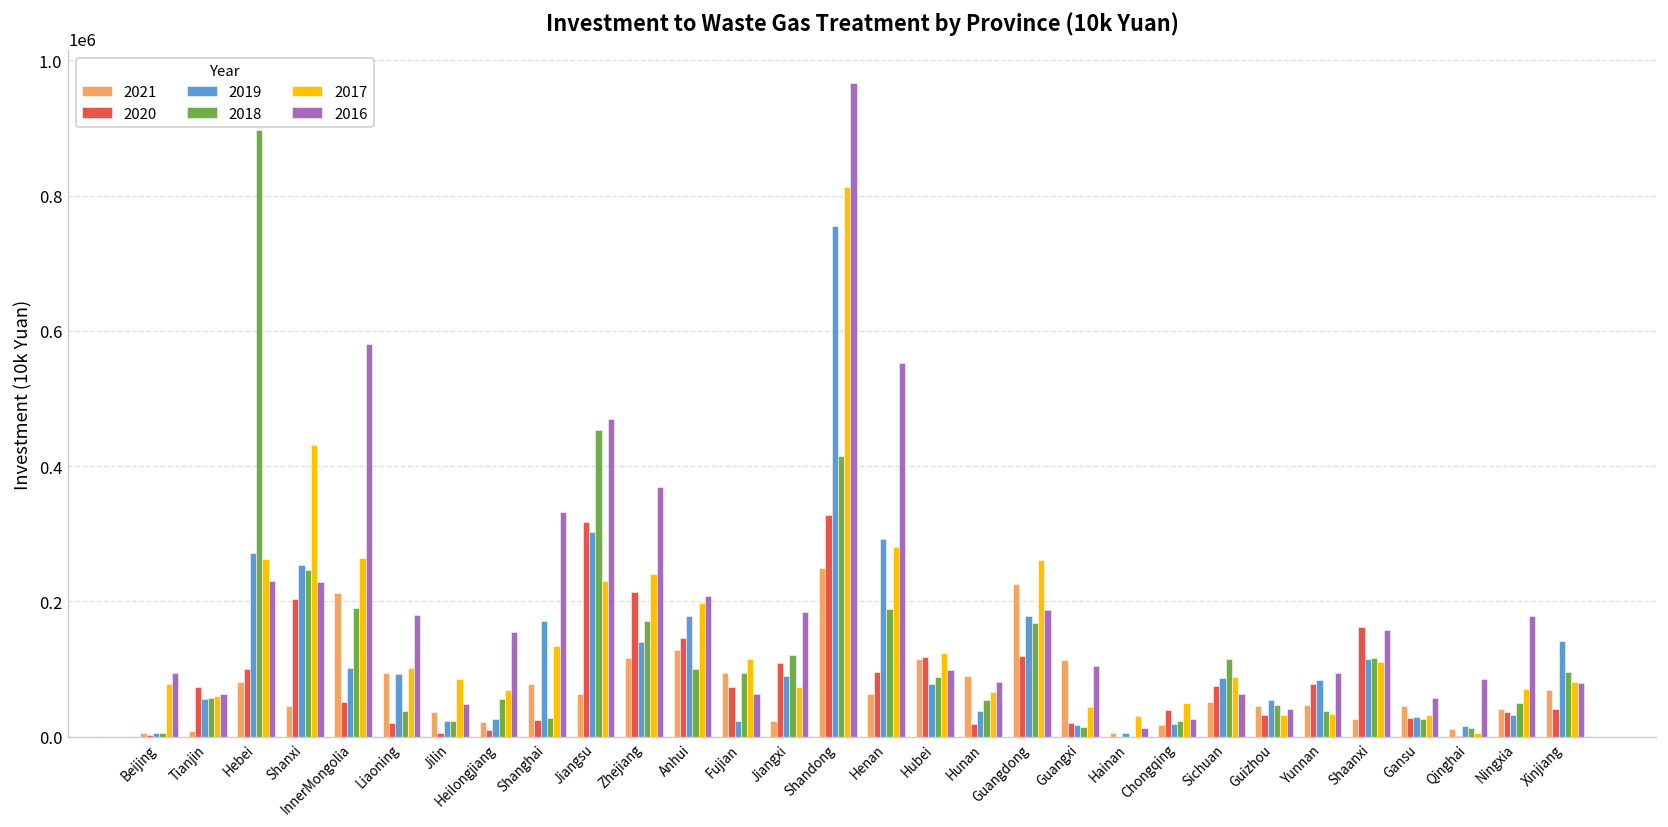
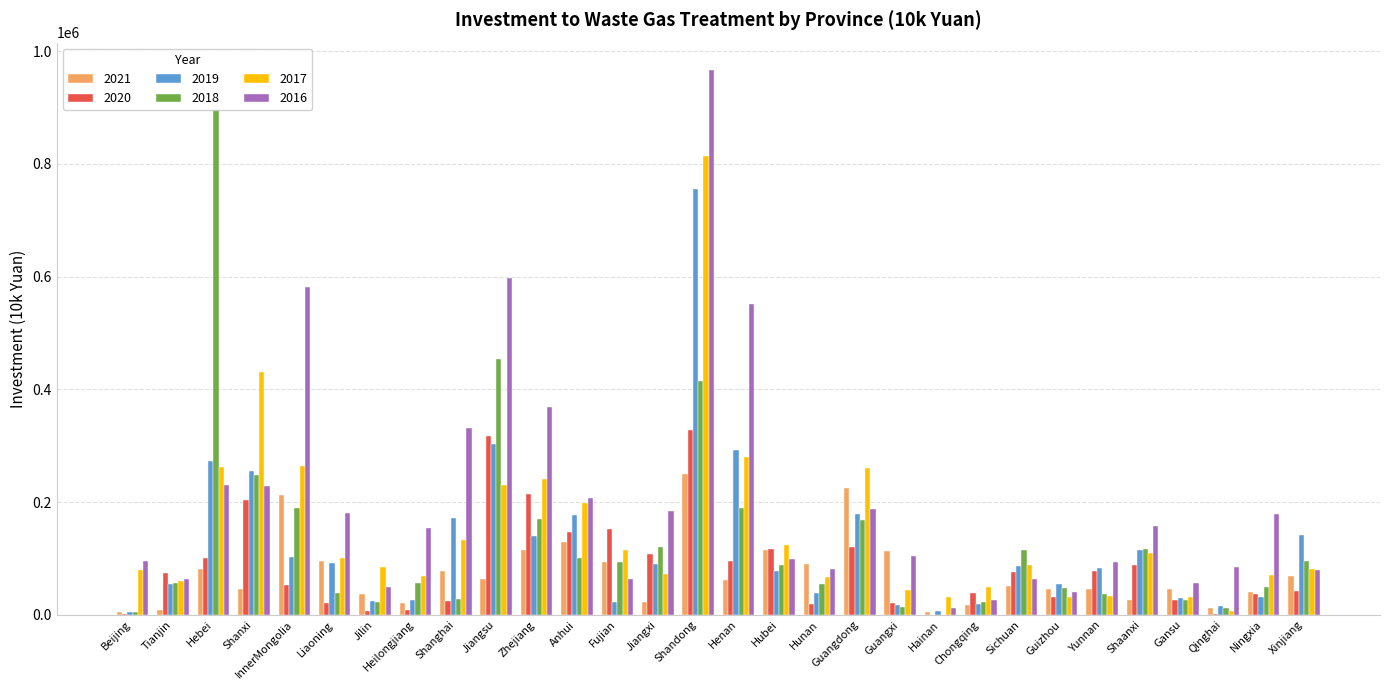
  {
    "2021": {
      "Beijing": 10000,
      "Tianjin": 10000,
      "Hebei": 80000,
      "Shanxi": 40000,
      "InnerMongolia": 210000,
      "Liaoning": 90000,
      "Jilin": 40000,
      "Heilongjiang": 20000,
      "Shanghai": 80000,
      "Jiangsu": 60000,
      "Zhejiang": 120000,
      "Anhui": 130000,
      "Fujian": 90000,
      "Jiangxi": 20000,
      "Shandong": 250000,
      "Henan": 60000,
      "Hubei": 110000,
      "Hunan": 90000,
      "Guangdong": 230000,
      "Guangxi": 110000,
      "Hainan": 0,
      "Chongqing": 20000,
      "Sichuan": 50000,
      "Guizhou": 40000,
      "Yunnan": 50000,
      "Shaanxi": 30000,
      "Gansu": 50000,
      "Qinghai": 10000,
      "Ningxia": 40000,
      "Xinjiang": 70000
    },
    "2020": {
      "Tianjin": 70000,
      "Hebei": 100000,
      "Shanxi": 200000,
      "InnerMongolia": 50000,
      "Liaoning": 20000,
      "Jilin": 10000,
      "Heilongjiang": 10000,
      "Shanghai": 20000,
      "Jiangsu": 320000,
      "Zhejiang": 210000,
      "Anhui": 150000,
-     "Fujian": 70000,
+     "Fujian": 150000,
      "Jiangxi": 110000,
      "Shandong": 330000,
      "Henan": 100000,
      "Hubei": 120000,
      "Hunan": 20000,
      "Guangdong": 120000,
      "Guangxi": 20000,
      "Hainan": 0,
      "Chongqing": 40000,
      "Sichuan": 80000,
      "Guizhou": 30000,
      "Yunnan": 80000,
-     "Shaanxi": 160000,
+     "Shaanxi": 90000,
      "Gansu": 30000,
      "Ningxia": 40000,
      "Xinjiang": 40000
    },
    "2019": {
      "Beijing": 0,
      "Tianjin": 60000,
      "Hebei": 270000,
      "Shanxi": 250000,
      "InnerMongolia": 100000,
      "Liaoning": 90000,
      "Jilin": 20000,
      "Heilongjiang": 30000,
      "Shanghai": 170000,
      "Jiangsu": 300000,
      "Zhejiang": 140000,
      "Anhui": 180000,
      "Fujian": 20000,
      "Jiangxi": 90000,
      "Shandong": 760000,
      "Henan": 290000,
      "Hubei": 80000,
      "Hunan": 40000,
      "Guangdong": 180000,
      "Guangxi": 20000,
      "Hainan": 10000,
      "Chongqing": 20000,
      "Sichuan": 90000,
      "Guizhou": 50000,
      "Yunnan": 80000,
      "Shaanxi": 110000,
      "Gansu": 30000,
      "Qinghai": 20000,
      "Ningxia": 30000,
      "Xinjiang": 140000
    },
    "2018": {
      "Beijing": 0,
      "Tianjin": 60000,
      "Shanxi": 250000,
      "InnerMongolia": 190000,
      "Liaoning": 40000,
      "Jilin": 20000,
      "Heilongjiang": 60000,
      "Shanghai": 30000,
      "Jiangsu": 450000,
      "Zhejiang": 170000,
      "Anhui": 100000,
      "Fujian": 90000,
      "Jiangxi": 120000,
      "Shandong": 410000,
      "Henan": 190000,
      "Hubei": 90000,
      "Hunan": 50000,
      "Guangdong": 170000,
      "Guangxi": 10000,
      "Chongqing": 20000,
      "Sichuan": 120000,
      "Guizhou": 50000,
      "Yunnan": 40000,
      "Shaanxi": 120000,
      "Gansu": 30000,
      "Qinghai": 10000,
      "Ningxia": 50000,
      "Xinjiang": 100000
    },
    "2017": {
      "Beijing": 80000,
      "Tianjin": 60000,
      "Hebei": 260000,
      "Shanxi": 430000,
      "InnerMongolia": 260000,
      "Liaoning": 100000,
      "Jilin": 80000,
      "Heilongjiang": 70000,
      "Shanghai": 130000,
      "Jiangsu": 230000,
      "Zhejiang": 240000,
      "Anhui": 200000,
      "Fujian": 110000,
      "Jiangxi": 70000,
      "Shandong": 810000,
      "Henan": 280000,
      "Hubei": 120000,
      "Hunan": 70000,
      "Guangdong": 260000,
      "Guangxi": 40000,
      "Hainan": 30000,
      "Chongqing": 50000,
      "Sichuan": 90000,
      "Guizhou": 30000,
      "Yunnan": 30000,
      "Shaanxi": 110000,
      "Gansu": 30000,
      "Qinghai": 10000,
      "Ningxia": 70000,
      "Xinjiang": 80000
    },
    "2016": {
      "Beijing": 90000,
      "Tianjin": 60000,
      "Hebei": 230000,
      "Shanxi": 230000,
      "InnerMongolia": 580000,
      "Liaoning": 180000,
      "Jilin": 50000,
      "Heilongjiang": 150000,
      "Shanghai": 330000,
-     "Jiangsu": 470000,
+     "Jiangsu": 600000,
      "Zhejiang": 370000,
      "Anhui": 210000,
      "Fujian": 60000,
      "Jiangxi": 180000,
      "Shandong": 970000,
      "Henan": 550000,
      "Hubei": 100000,
      "Hunan": 80000,
      "Guangdong": 190000,
      "Guangxi": 100000,
      "Hainan": 10000,
      "Chongqing": 30000,
      "Sichuan": 60000,
      "Guizhou": 40000,
      "Yunnan": 90000,
      "Shaanxi": 160000,
      "Gansu": 60000,
      "Qinghai": 90000,
      "Ningxia": 180000,
      "Xinjiang": 80000
    }
  }
